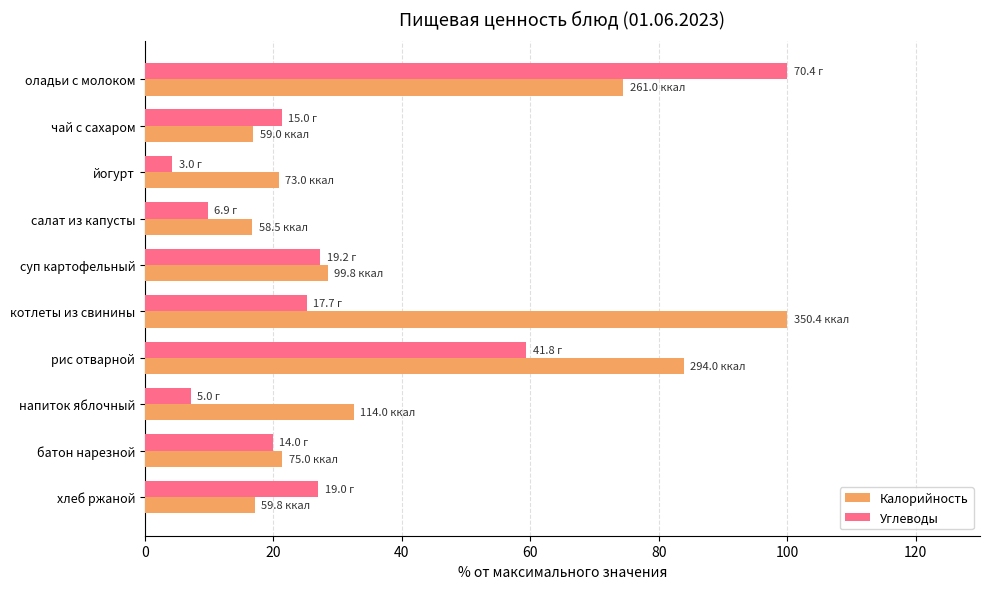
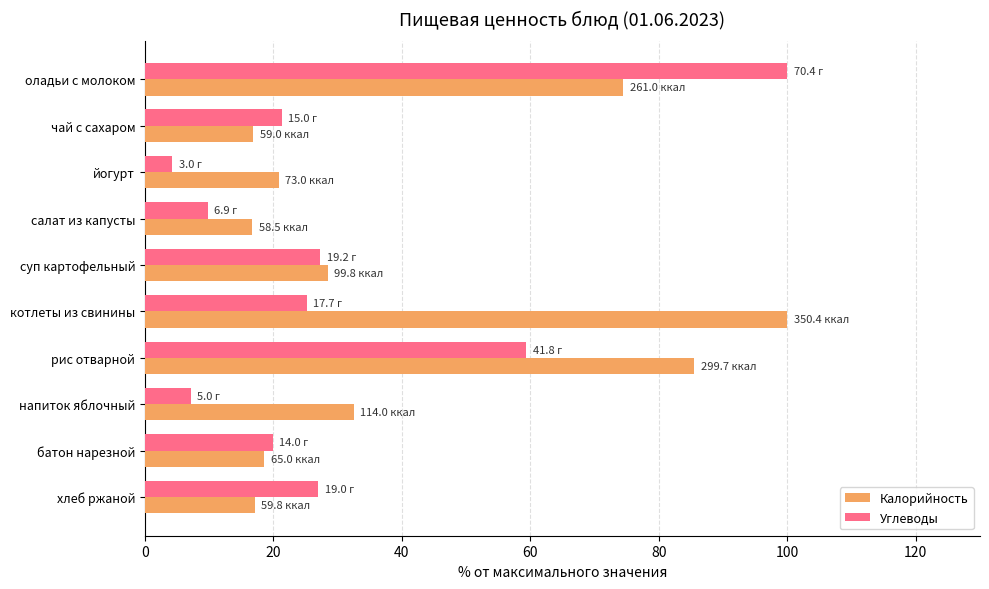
  {
    "Калорийность": {
-     "рис отварной": 294.0,
-     "батон нарезной": 75.0
+     "рис отварной": 299.7,
+     "батон нарезной": 65.0
    }
  }
